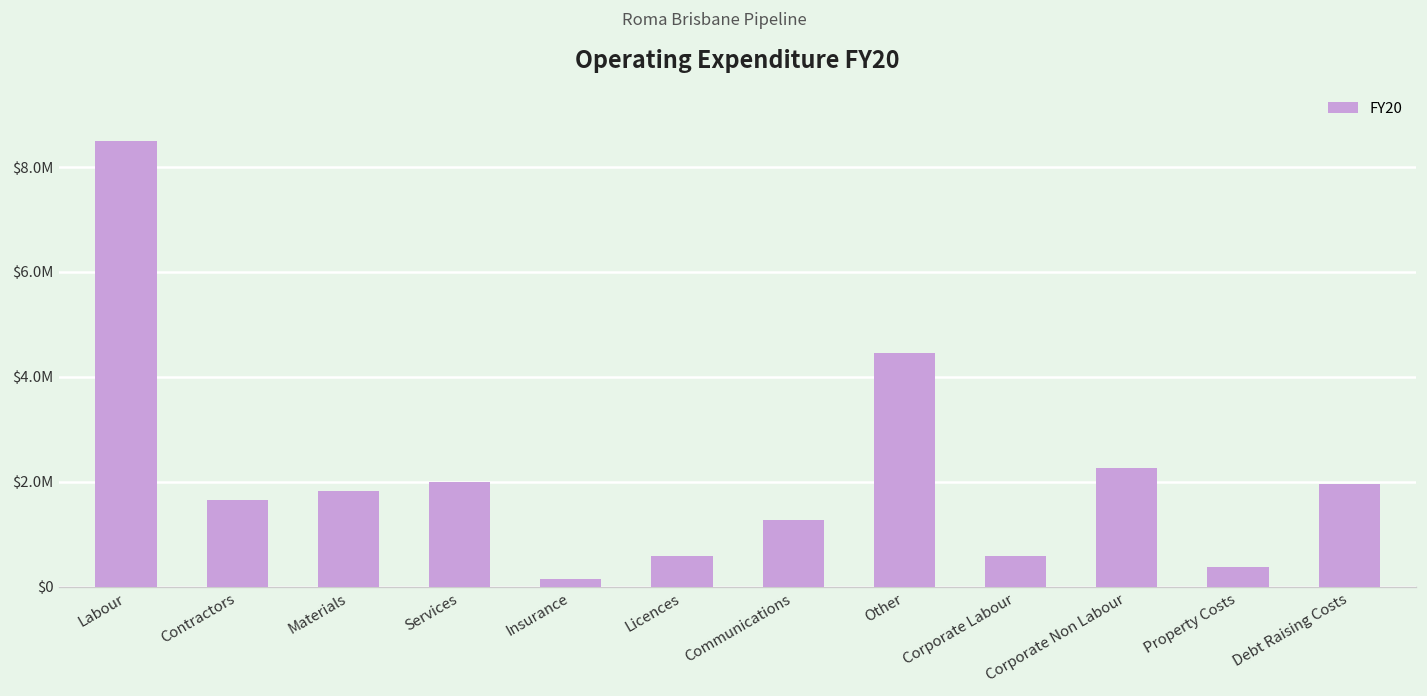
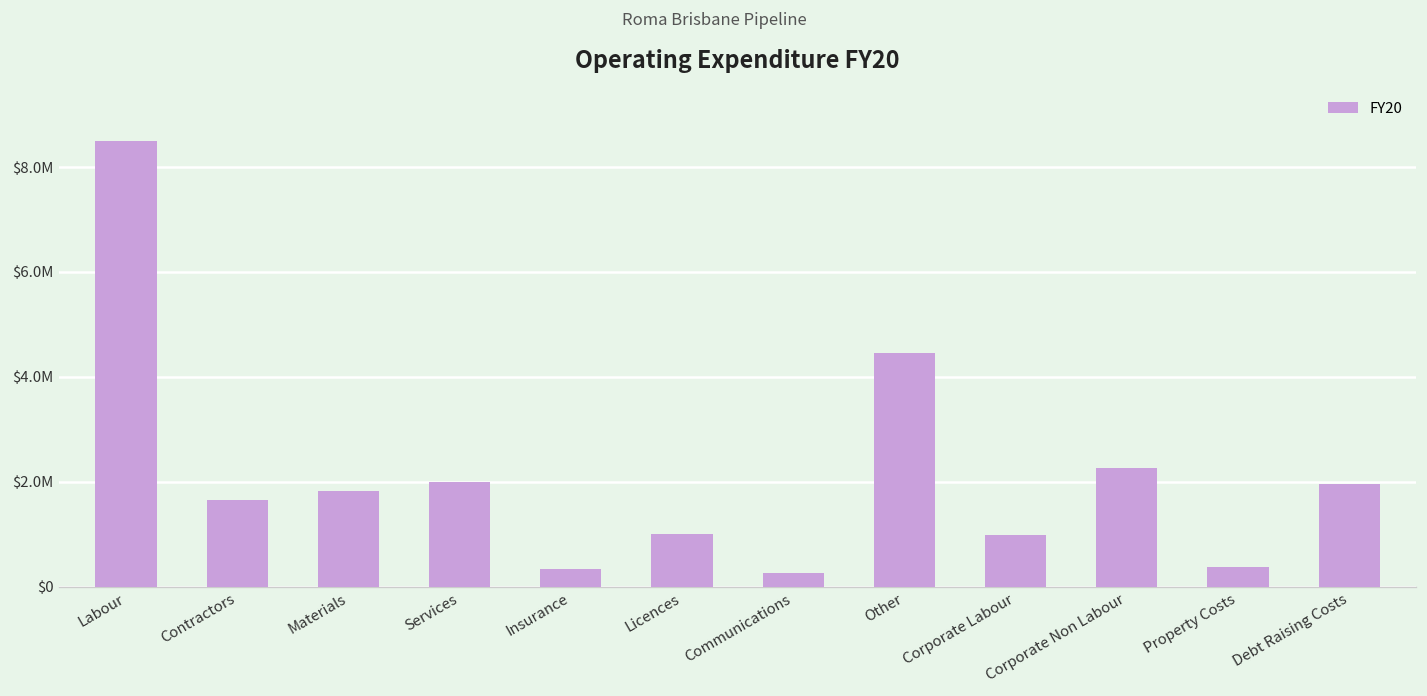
  {
    "Labour": "$8500000",
    "Contractors": "$1700000",
    "Materials": "$1800000",
    "Services": "$2000000",
-   "Insurance": "$100000",
-   "Licences": "$600000",
-   "Communications": "$1300000",
+   "Insurance": "$300000",
+   "Licences": "$1000000",
+   "Communications": "$300000",
    "Other": "$4500000",
-   "Corporate Labour": "$600000",
+   "Corporate Labour": "$1000000",
    "Corporate Non Labour": "$2300000",
    "Property Costs": "$400000",
    "Debt Raising Costs": "$2000000"
  }
